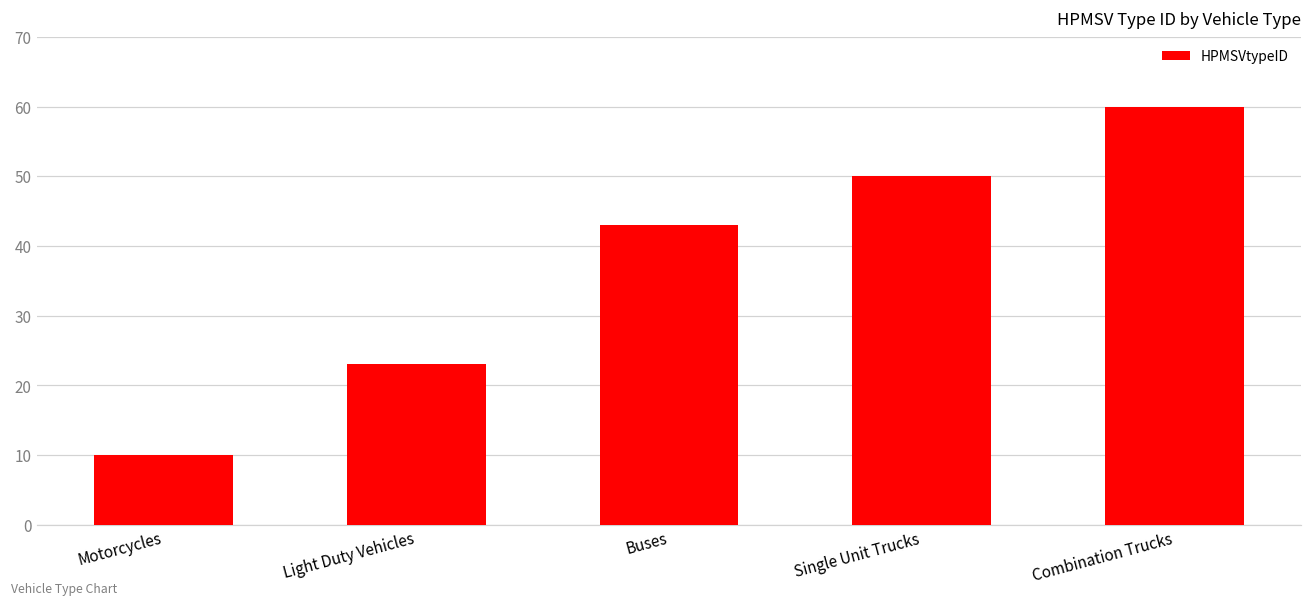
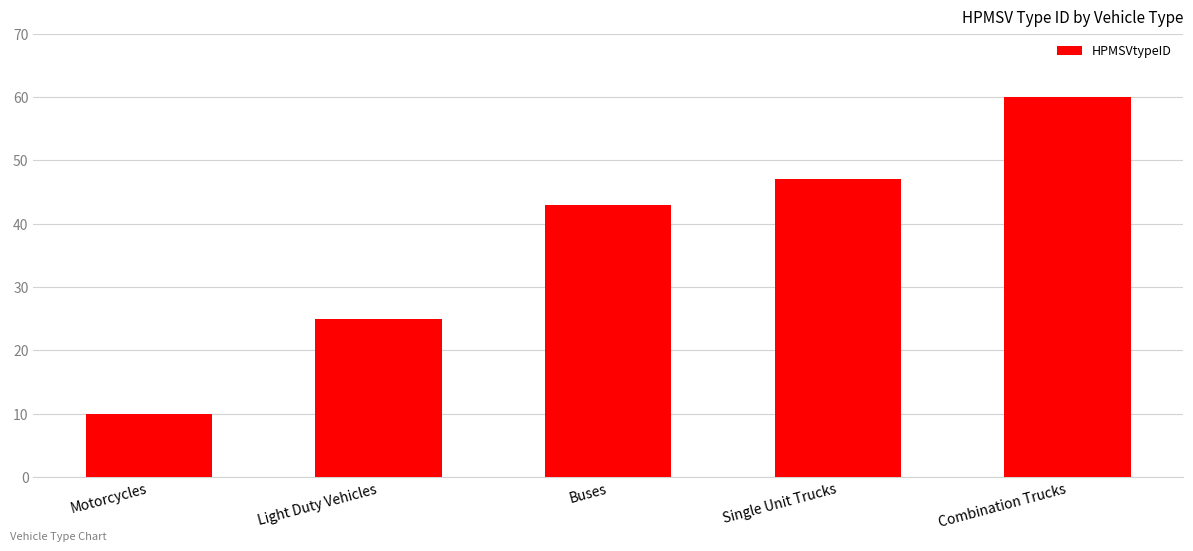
  {
    "Motorcycles": 10,
-   "Light Duty Vehicles": 23,
+   "Light Duty Vehicles": 25,
    "Buses": 43,
-   "Single Unit Trucks": 50,
+   "Single Unit Trucks": 47,
    "Combination Trucks": 60
  }
